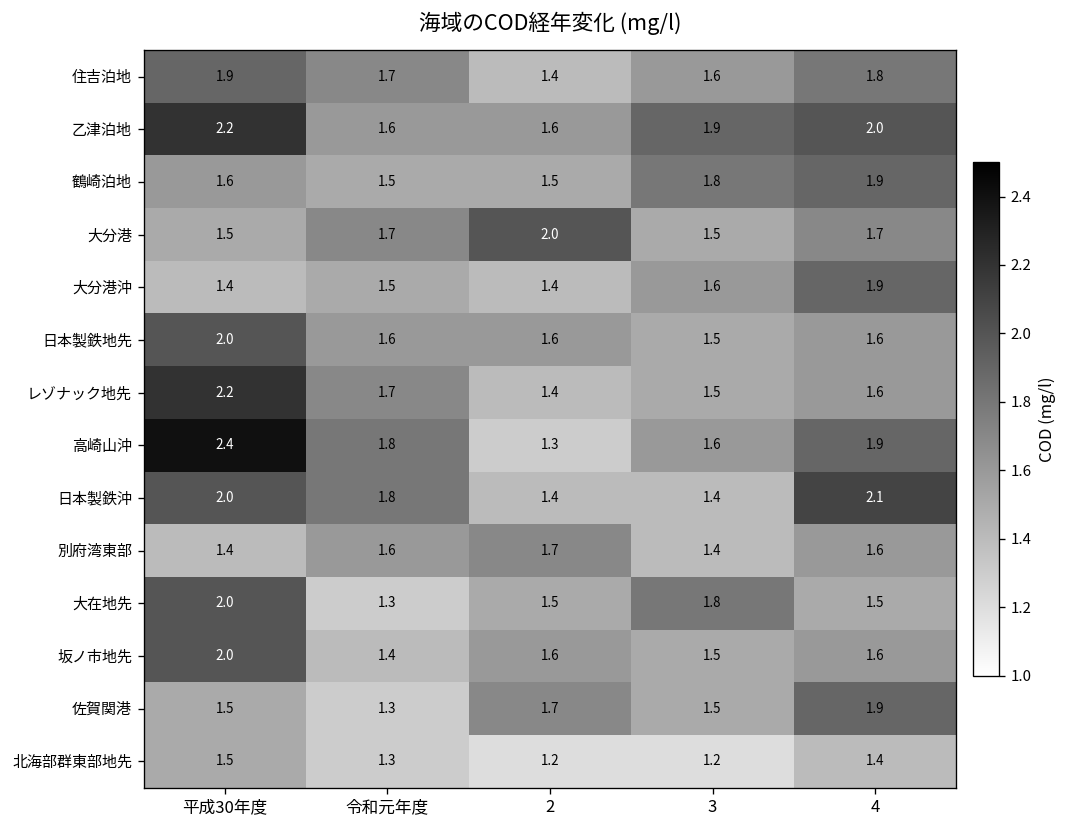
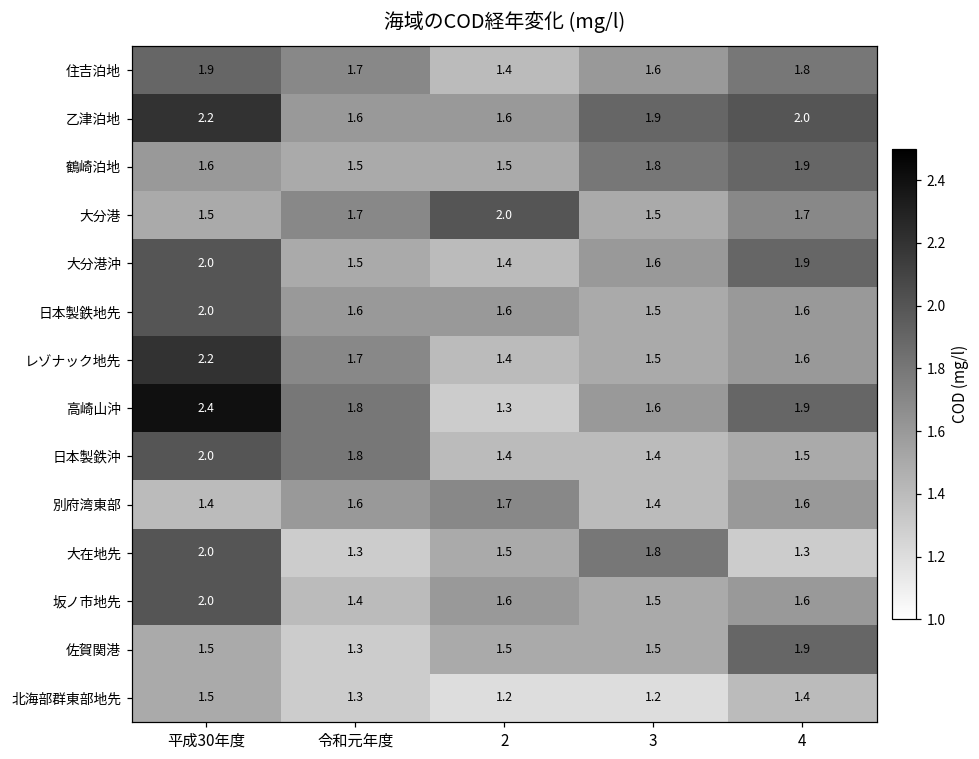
  {
    "住吉泊地": {
      "平成30年度": 1.9,
      "令和元年度": 1.7,
      "2": 1.4,
      "3": 1.6,
      "4": 1.8
    },
    "乙津泊地": {
      "平成30年度": 2.2,
      "令和元年度": 1.6,
      "2": 1.6,
      "3": 1.9,
      "4": 2.0
    },
    "鶴崎泊地": {
      "平成30年度": 1.6,
      "令和元年度": 1.5,
      "2": 1.5,
      "3": 1.8,
      "4": 1.9
    },
    "大分港": {
      "平成30年度": 1.5,
      "令和元年度": 1.7,
      "2": 2.0,
      "3": 1.5,
      "4": 1.7
    },
    "大分港沖": {
-     "平成30年度": 1.4,
+     "平成30年度": 2.0,
      "令和元年度": 1.5,
      "2": 1.4,
      "3": 1.6,
      "4": 1.9
    },
    "日本製鉄地先": {
      "平成30年度": 2.0,
      "令和元年度": 1.6,
      "2": 1.6,
      "3": 1.5,
      "4": 1.6
    },
    "レゾナック地先": {
      "平成30年度": 2.2,
      "令和元年度": 1.7,
      "2": 1.4,
      "3": 1.5,
      "4": 1.6
    },
    "高崎山沖": {
      "平成30年度": 2.4,
      "令和元年度": 1.8,
      "2": 1.3,
      "3": 1.6,
      "4": 1.9
    },
    "日本製鉄沖": {
      "平成30年度": 2.0,
      "令和元年度": 1.8,
      "2": 1.4,
      "3": 1.4,
-     "4": 2.1
+     "4": 1.5
    },
    "別府湾東部": {
      "平成30年度": 1.4,
      "令和元年度": 1.6,
      "2": 1.7,
      "3": 1.4,
      "4": 1.6
    },
    "大在地先": {
      "平成30年度": 2.0,
      "令和元年度": 1.3,
      "2": 1.5,
      "3": 1.8,
-     "4": 1.5
+     "4": 1.3
    },
    "坂ノ市地先": {
      "平成30年度": 2.0,
      "令和元年度": 1.4,
      "2": 1.6,
      "3": 1.5,
      "4": 1.6
    },
    "佐賀関港": {
      "平成30年度": 1.5,
      "令和元年度": 1.3,
-     "2": 1.7,
+     "2": 1.5,
      "3": 1.5,
      "4": 1.9
    },
    "北海部群東部地先": {
      "平成30年度": 1.5,
      "令和元年度": 1.3,
      "2": 1.2,
      "3": 1.2,
      "4": 1.4
    }
  }
